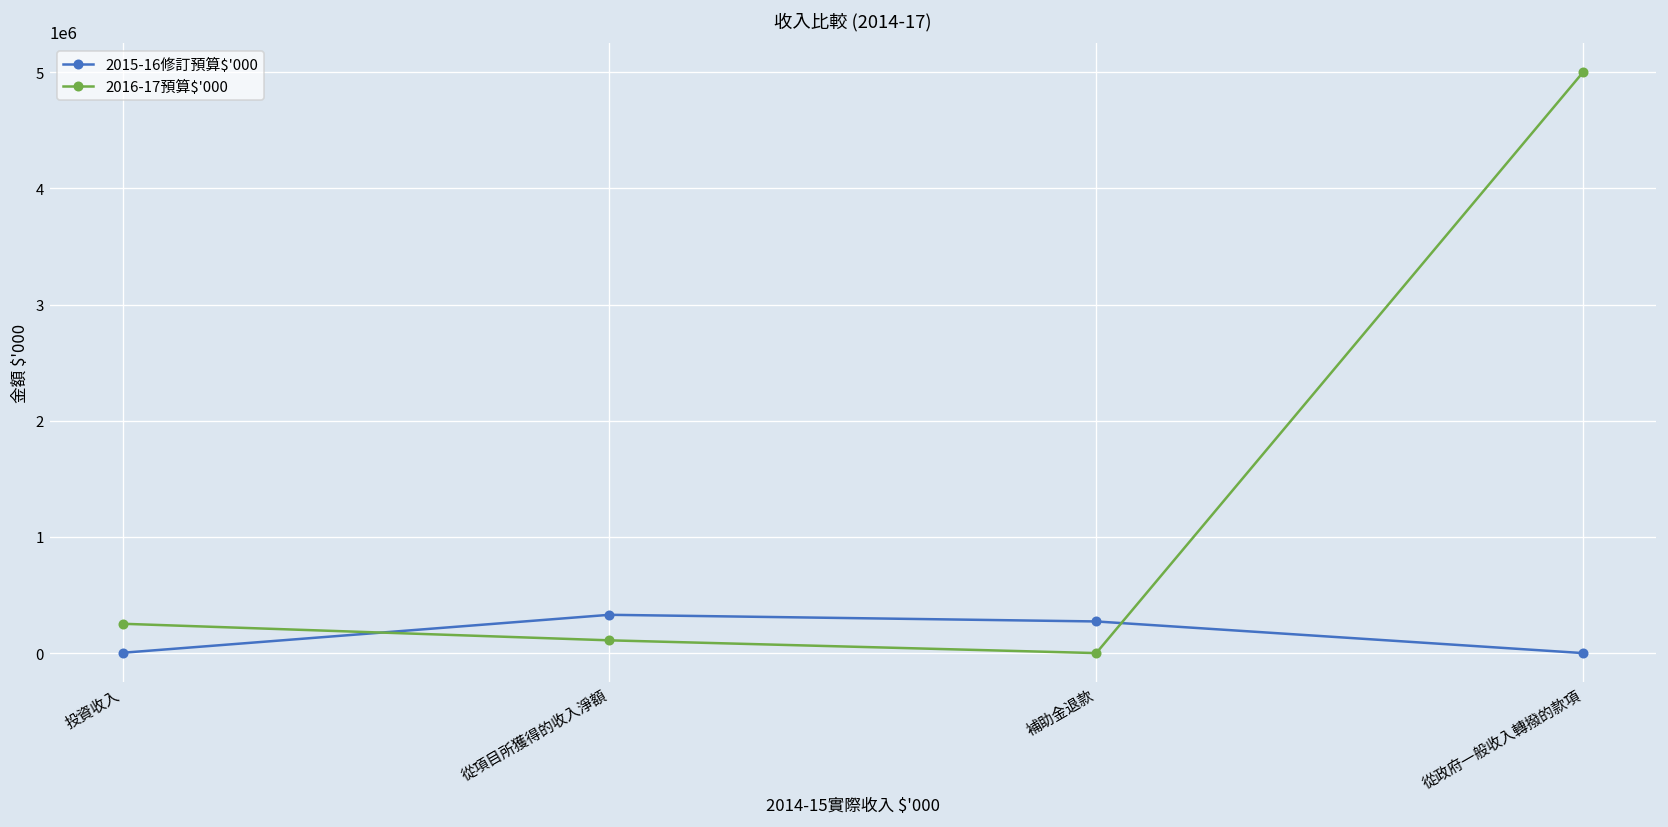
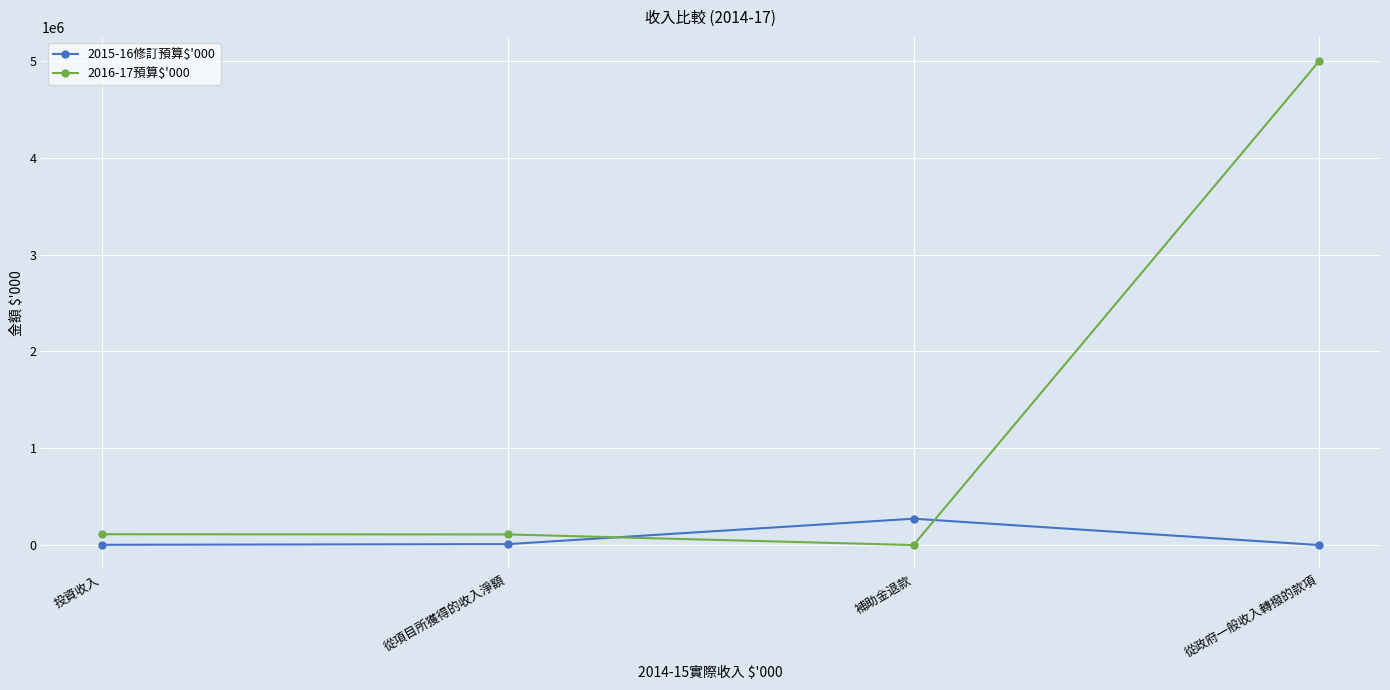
  {
    "2015-16修訂預算$'000": {
      "投資收入": 0,
-     "從項目所獲得的收入淨額": 300000,
+     "從項目所獲得的收入淨額": 0,
      "補助金退款": 300000,
      "從政府一般收入轉撥的款項": 0
    },
    "2016-17預算$'000": {
-     "投資收入": 300000,
+     "投資收入": 100000,
      "從項目所獲得的收入淨額": 100000,
      "補助金退款": 0,
      "從政府一般收入轉撥的款項": 5000000
    }
  }
